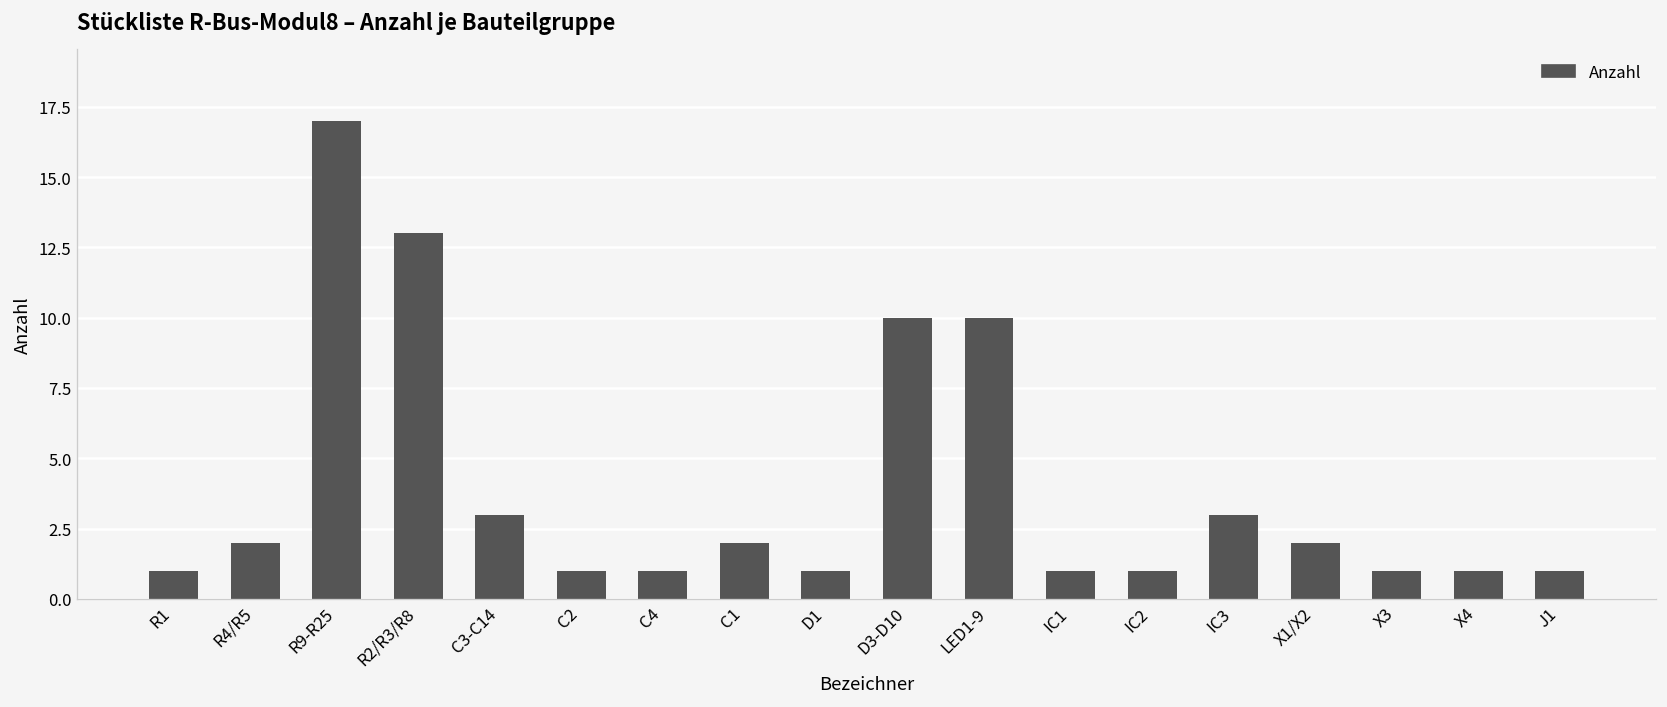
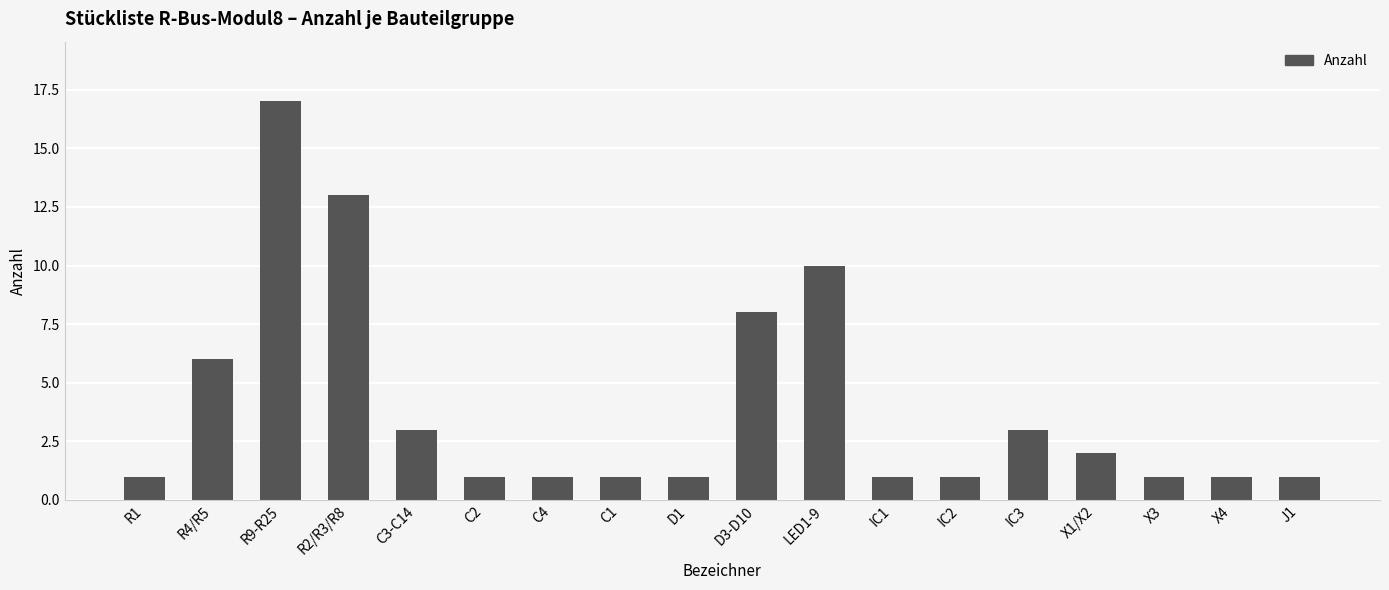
  {
    "R1": 1,
-   "R4/R5": 2,
+   "R4/R5": 6,
    "R9-R25": 17,
    "R2/R3/R8": 13,
    "C3-C14": 3,
    "C2": 1,
    "C4": 1,
-   "C1": 2,
+   "C1": 1,
    "D1": 1,
-   "D3-D10": 10,
+   "D3-D10": 8,
    "LED1-9": 10,
    "IC1": 1,
    "IC2": 1,
    "IC3": 3,
    "X1/X2": 2,
    "X3": 1,
    "X4": 1,
    "J1": 1
  }
